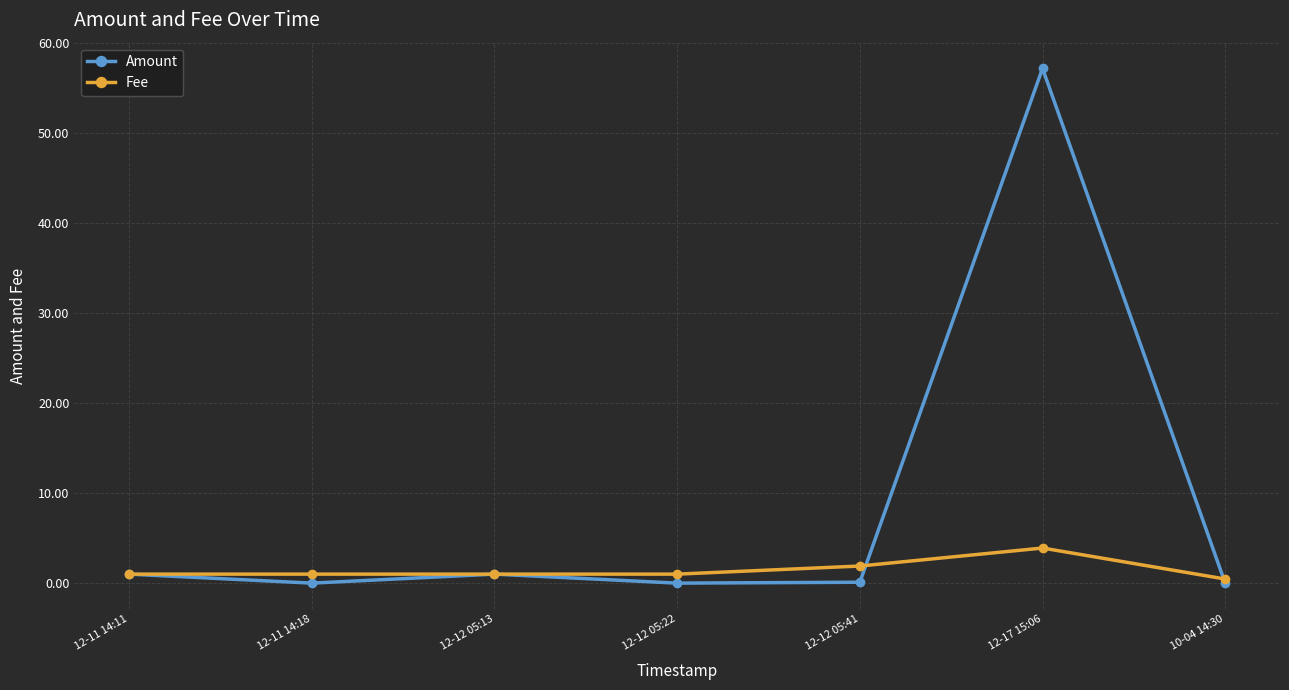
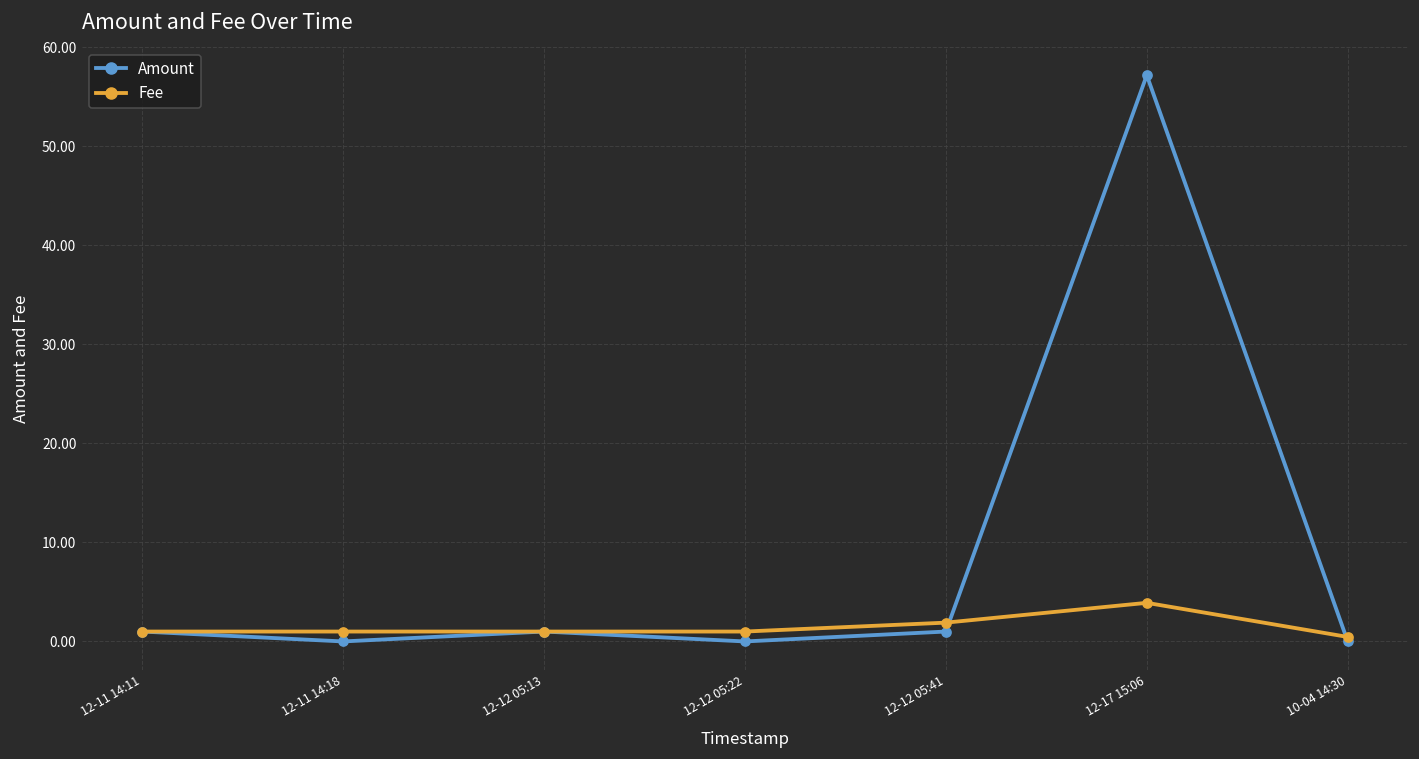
  {
    "Amount": {
      "12-11 14:18": 0,
      "12-12 05:22": 0,
-     "12-12 05:41": 0,
+     "12-12 05:41": 1,
      "12-17 15:06": 57,
      "10-04 14:30": 0
    },
    "Fee": {
      "12-11 14:18": 1,
      "12-12 05:22": 1,
      "12-12 05:41": 2,
      "12-17 15:06": 4,
      "10-04 14:30": 0
    }
  }
